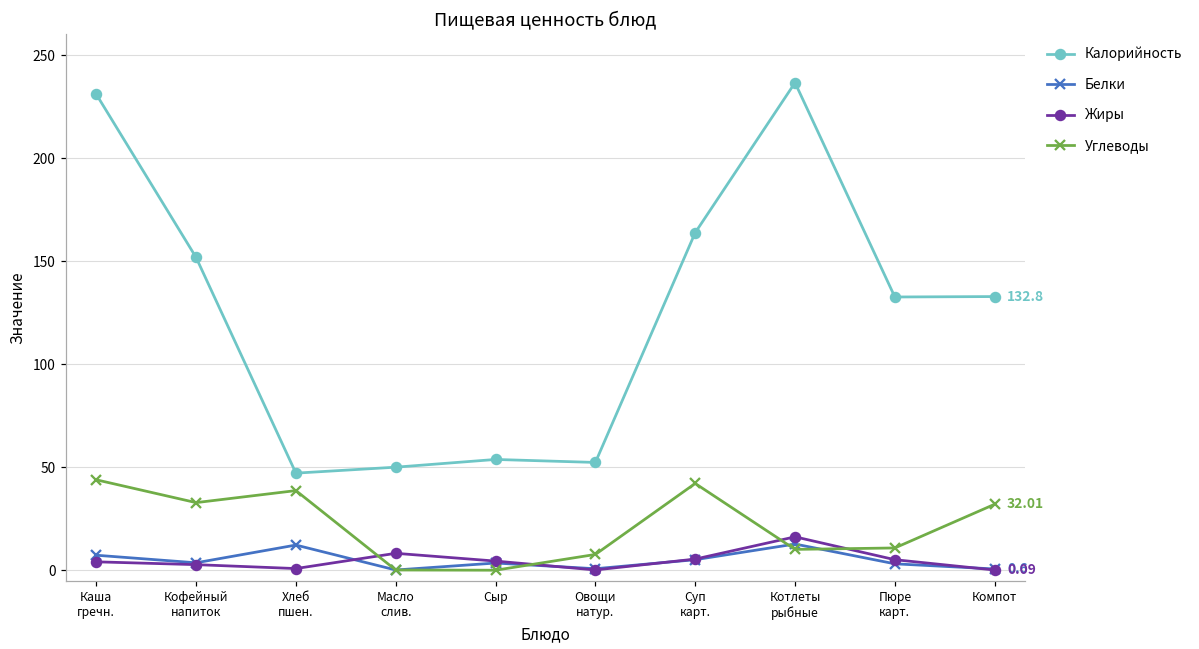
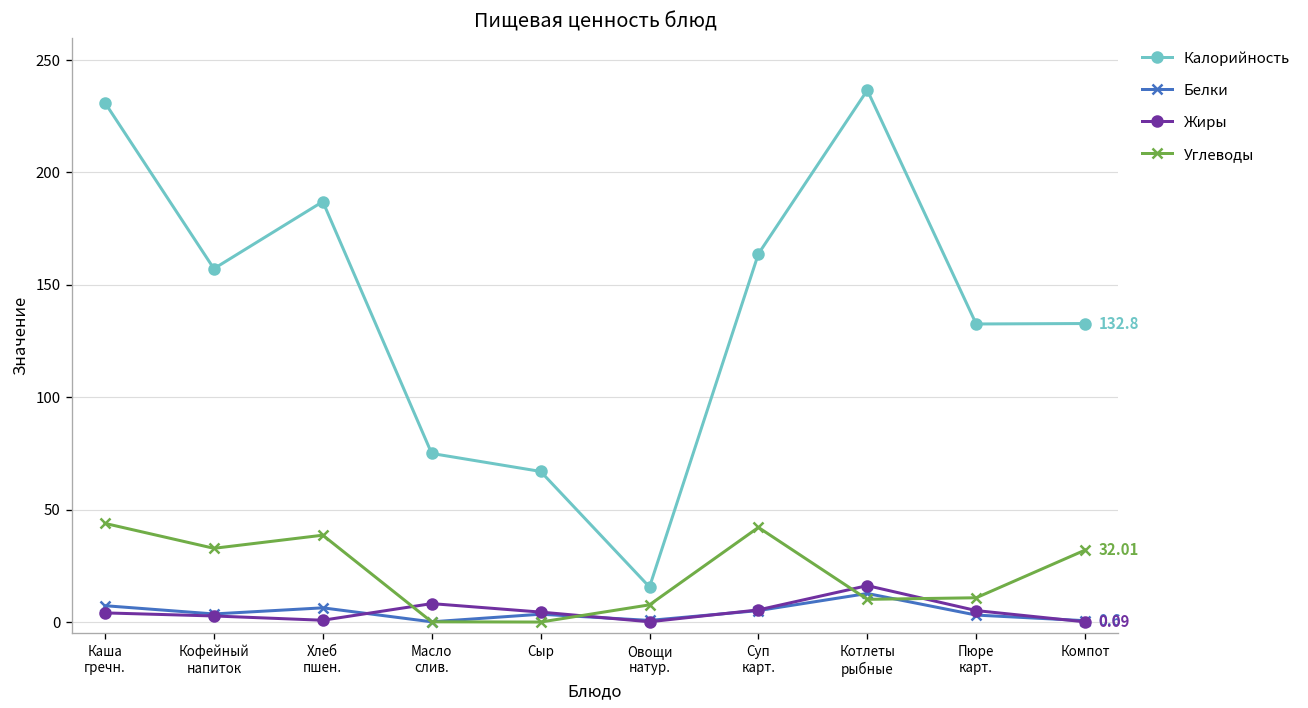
  {
    "Калорийность": {
      "Каша гречн.": 231,
-     "Кофейный напиток": 152,
-     "Хлеб пшен.": 47,
-     "Масло слив.": 50,
-     "Сыр": 54,
-     "Овощи натур.": 52,
+     "Кофейный напиток": 157,
+     "Хлеб пшен.": 187,
+     "Масло слив.": 75,
+     "Сыр": 67,
+     "Овощи натур.": 16,
      "Суп карт.": 164,
      "Котлеты рыбные": 237,
      "Пюре карт.": 133
    },
    "Белки": {
      "Каша гречн.": 7,
-     "Хлеб пшен.": 12,
+     "Хлеб пшен.": 6,
      "Котлеты рыбные": 13,
      "Пюре карт.": 3
    },
    "Жиры": {
      "Каша гречн.": 4,
      "Хлеб пшен.": 1,
      "Масло слив.": 8,
      "Котлеты рыбные": 16,
      "Пюре карт.": 5
    },
    "Углеводы": {
      "Компот": 32.01
    }
  }
